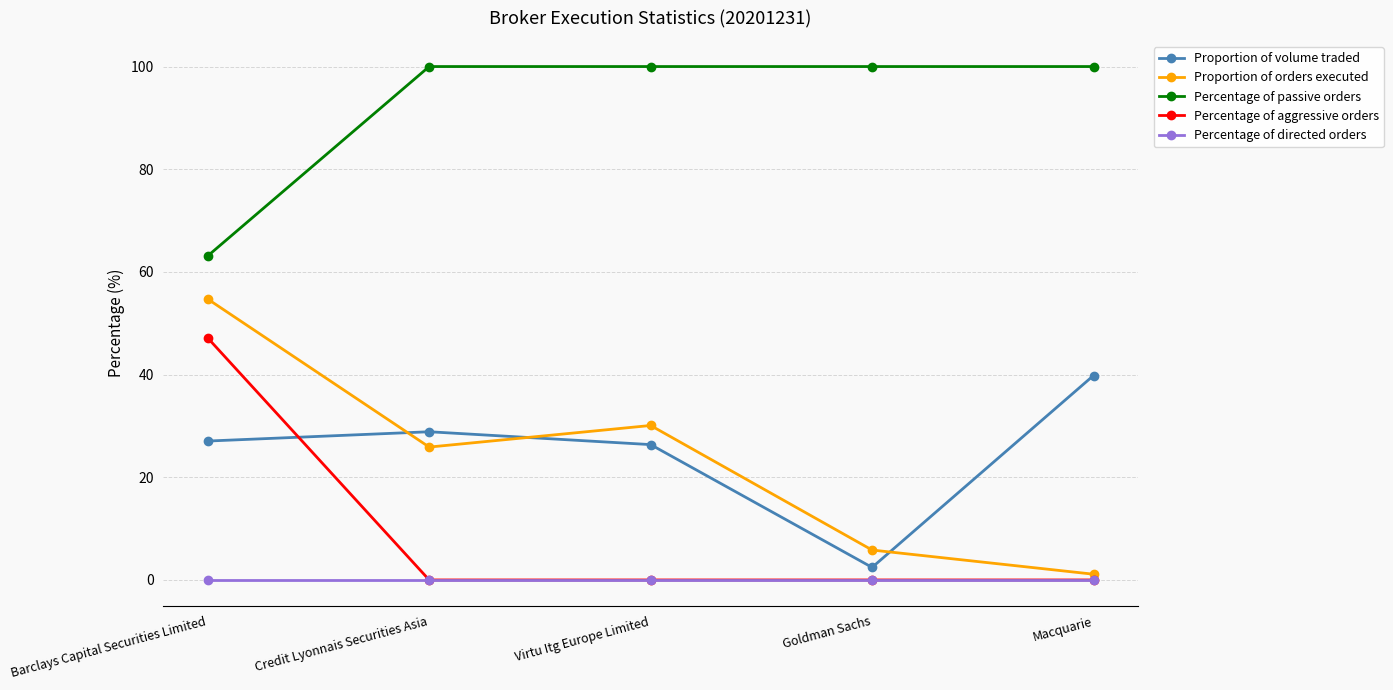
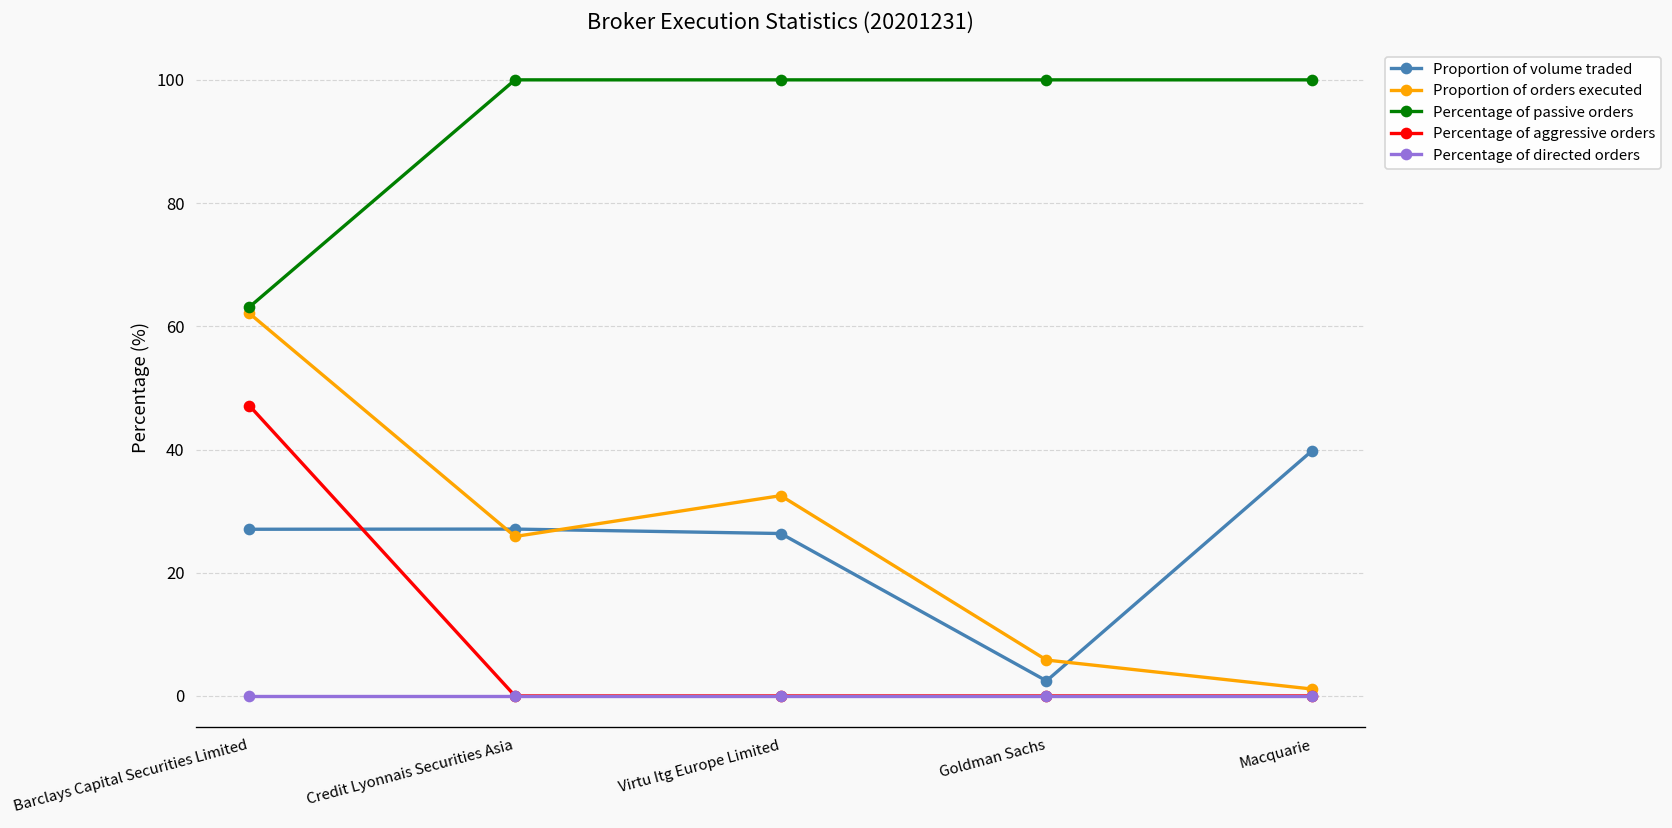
  {
    "Proportion of volume traded": {
      "Barclays Capital Securities Limited": 27,
-     "Credit Lyonnais Securities Asia": 29,
+     "Credit Lyonnais Securities Asia": 27,
      "Virtu Itg Europe Limited": 26,
      "Goldman Sachs": 2,
      "Macquarie": 40
    },
    "Proportion of orders executed": {
-     "Barclays Capital Securities Limited": 55,
+     "Barclays Capital Securities Limited": 62,
      "Credit Lyonnais Securities Asia": 26,
-     "Virtu Itg Europe Limited": 30,
+     "Virtu Itg Europe Limited": 33,
      "Goldman Sachs": 6,
      "Macquarie": 1
    },
    "Percentage of passive orders": {
      "Barclays Capital Securities Limited": 63,
      "Credit Lyonnais Securities Asia": 100,
      "Virtu Itg Europe Limited": 100,
      "Goldman Sachs": 100,
      "Macquarie": 100
    },
    "Percentage of aggressive orders": {
      "Barclays Capital Securities Limited": 47
    },
    "Percentage of directed orders": {
      "Barclays Capital Securities Limited": 0
    }
  }
